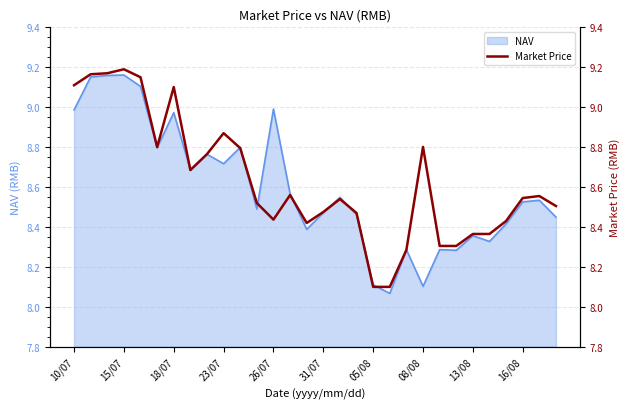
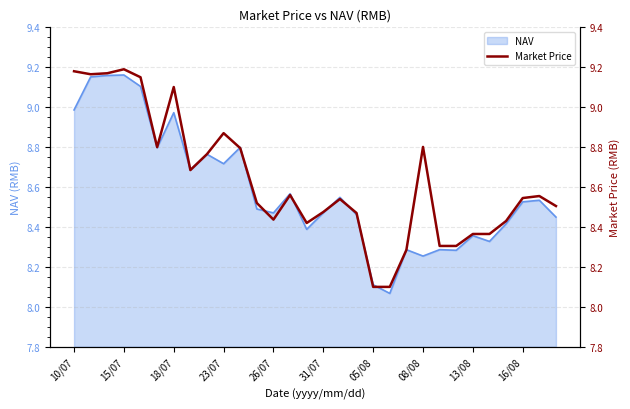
  {
    "NAV": {
      "10/07": 8.99,
      "15/07": 9.16,
      "18/07": 8.97,
      "23/07": 8.72,
-     "26/07": 8.99,
+     "26/07": 8.47,
      "31/07": 8.47,
      "05/08": 8.11,
-     "08/08": 8.10,
+     "08/08": 8.25,
      "13/08": 8.36,
      "16/08": 8.53
    },
    "Market Price": {
-     "10/07": 9.11,
+     "10/07": 9.18,
      "15/07": 9.19,
      "18/07": 9.10,
      "23/07": 8.87,
      "26/07": 8.44,
      "31/07": 8.48,
      "05/08": 8.10,
      "08/08": 8.80,
      "13/08": 8.37,
      "16/08": 8.55
    }
  }
